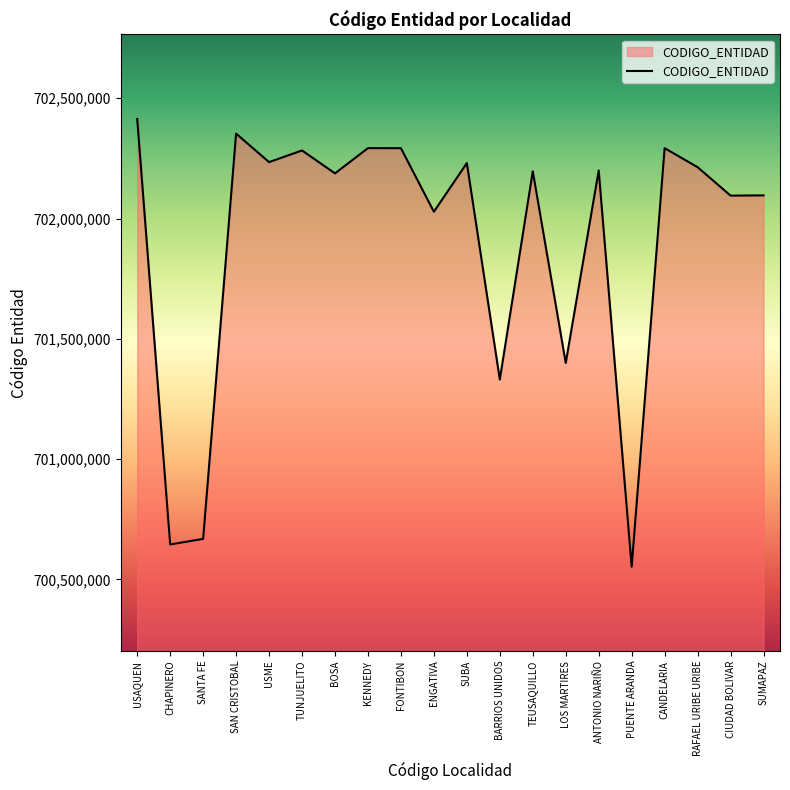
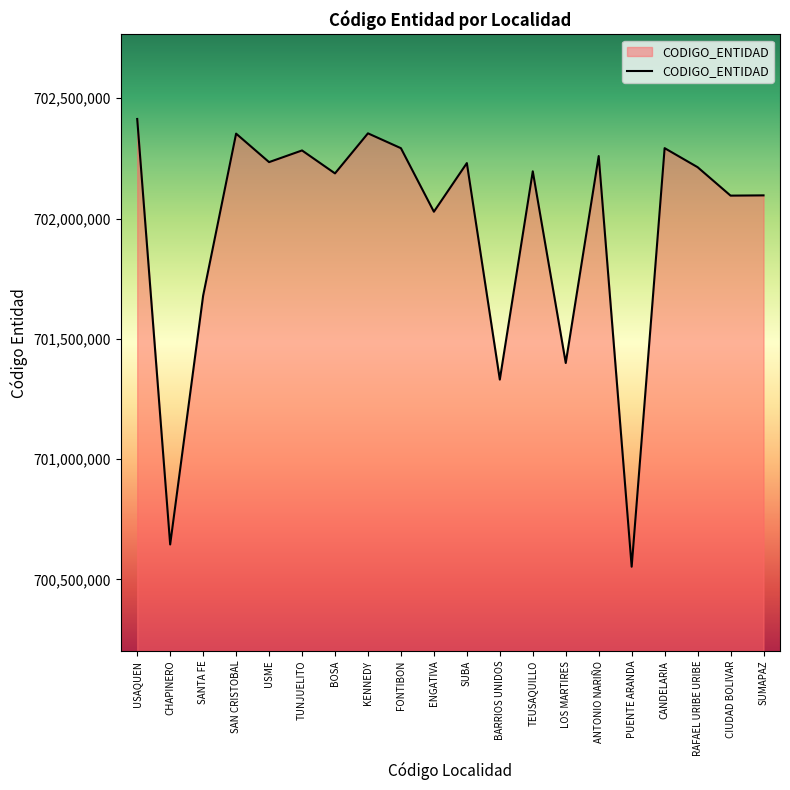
  {
    "USAQUEN": "702,410,000",
    "CHAPINERO": "700,650,000",
-   "SANTA FE": "700,670,000",
+   "SANTA FE": "701,680,000",
    "SAN CRISTOBAL": "702,350,000",
    "USME": "702,230,000",
    "TUNJUELITO": "702,280,000",
    "BOSA": "702,190,000",
-   "KENNEDY": "702,290,000",
+   "KENNEDY": "702,350,000",
    "FONTIBON": "702,290,000",
    "ENGATIVA": "702,030,000",
    "SUBA": "702,230,000",
    "BARRIOS UNIDOS": "701,330,000",
    "TEUSAQUILLO": "702,200,000",
    "LOS MARTIRES": "701,400,000",
-   "ANTONIO NARIÑO": "702,200,000",
+   "ANTONIO NARIÑO": "702,260,000",
    "PUENTE ARANDA": "700,550,000",
    "CANDELARIA": "702,290,000",
    "RAFAEL URIBE URIBE": "702,210,000",
    "CIUDAD BOLIVAR": "702,100,000",
    "SUMAPAZ": "702,100,000"
  }
